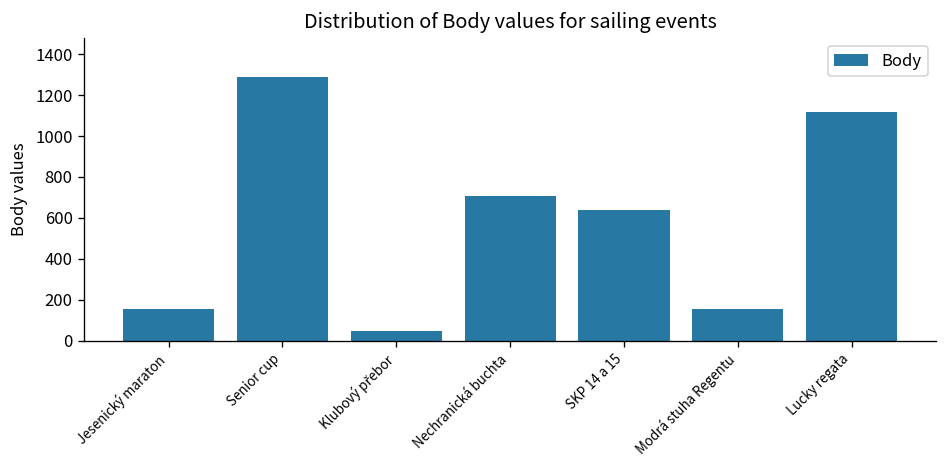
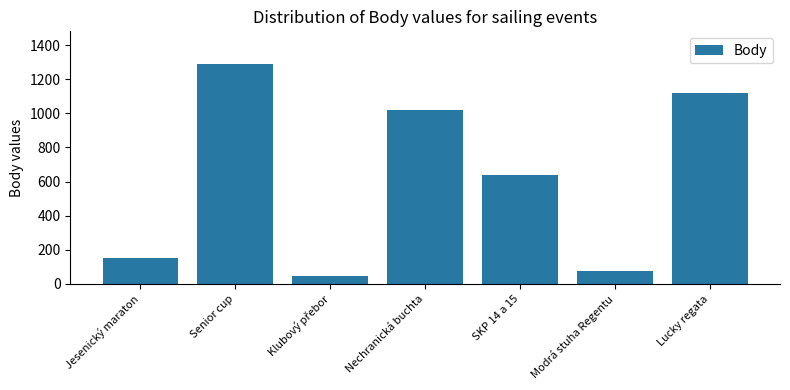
  {
    "Jesenický maraton": 150,
    "Senior cup": 1290,
    "Klubový přebor": 50,
-   "Nechranická buchta": 710,
+   "Nechranická buchta": 1020,
    "SKP 14 a 15": 640,
-   "Modrá stuha Regentu": 150,
+   "Modrá stuha Regentu": 80,
    "Lucky regata": 1120
  }
